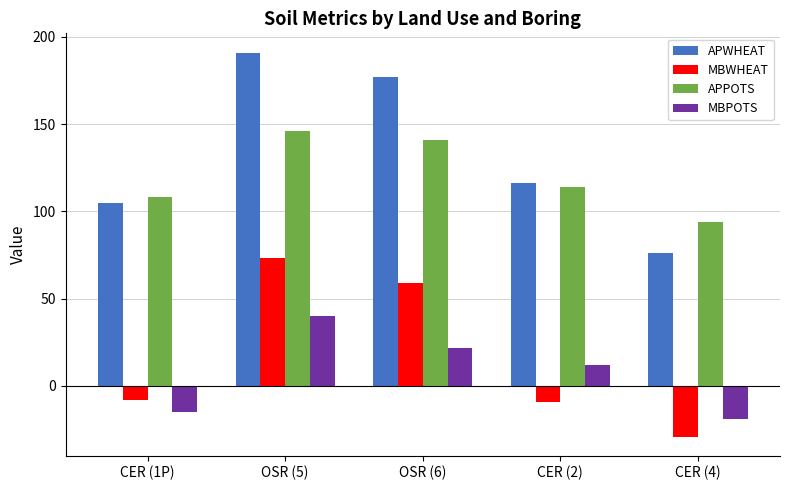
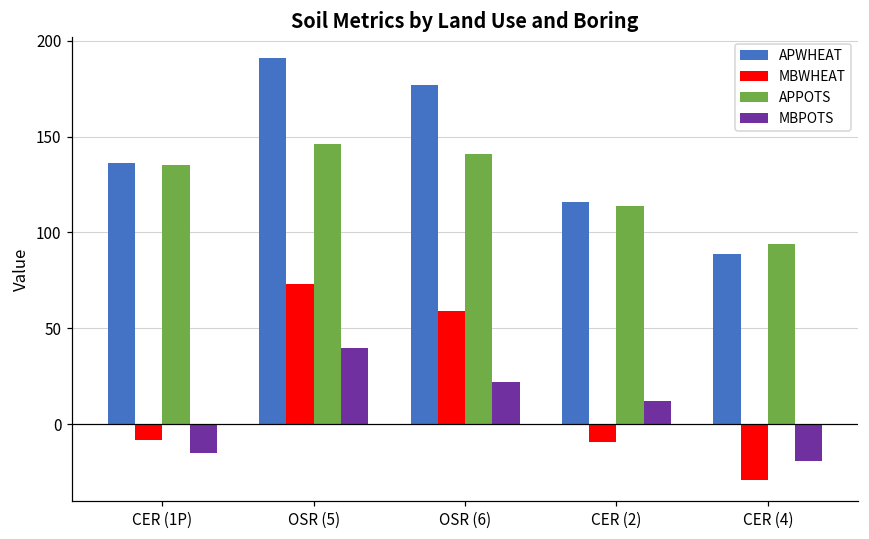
  {
    "APWHEAT": {
-     "CER (1P)": 105,
+     "CER (1P)": 136,
      "OSR (5)": 191,
      "OSR (6)": 177,
      "CER (2)": 116,
-     "CER (4)": 76
+     "CER (4)": 89
    },
    "MBWHEAT": {
      "CER (1P)": -8,
      "OSR (5)": 73,
      "OSR (6)": 59,
      "CER (2)": -9,
      "CER (4)": -29
    },
    "APPOTS": {
-     "CER (1P)": 108,
+     "CER (1P)": 135,
      "OSR (5)": 146,
      "OSR (6)": 141,
      "CER (2)": 114,
      "CER (4)": 94
    },
    "MBPOTS": {
      "CER (1P)": -15,
      "OSR (5)": 40,
      "OSR (6)": 22,
      "CER (2)": 12,
      "CER (4)": -19
    }
  }
